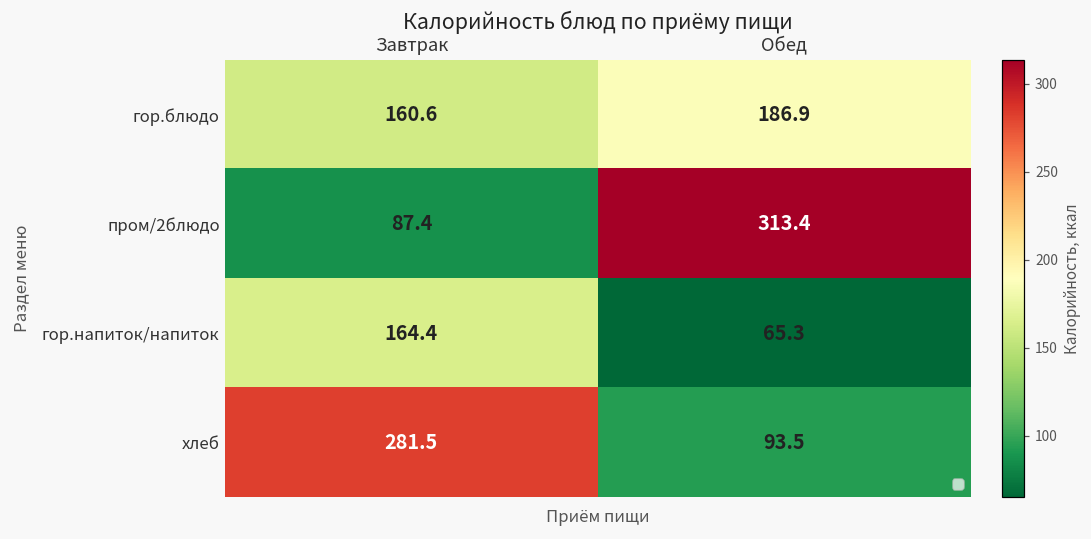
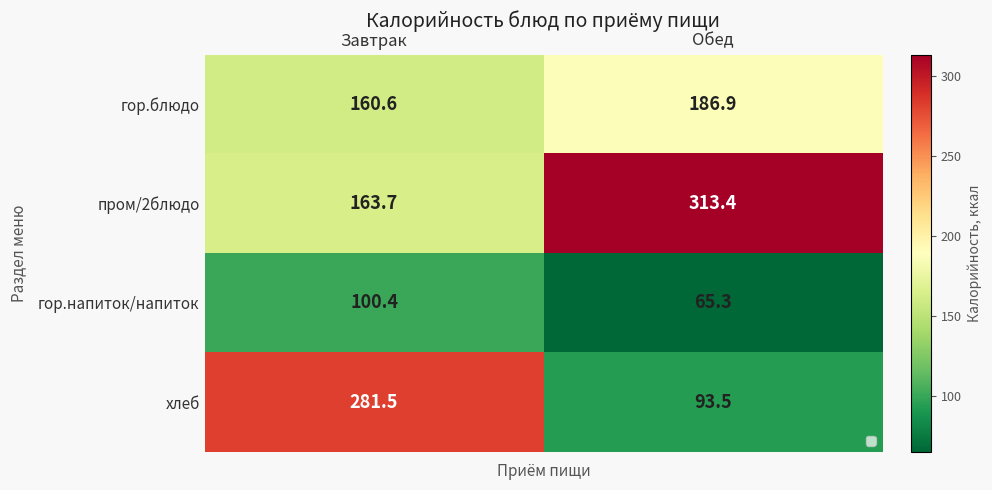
  {
    "гор.блюдо": {
      "Завтрак": 160.6,
      "Обед": 186.9
    },
    "пром/2блюдо": {
-     "Завтрак": 87.4,
+     "Завтрак": 163.7,
      "Обед": 313.4
    },
    "гор.напиток/напиток": {
-     "Завтрак": 164.4,
+     "Завтрак": 100.4,
      "Обед": 65.3
    },
    "хлеб": {
      "Завтрак": 281.5,
      "Обед": 93.5
    }
  }
